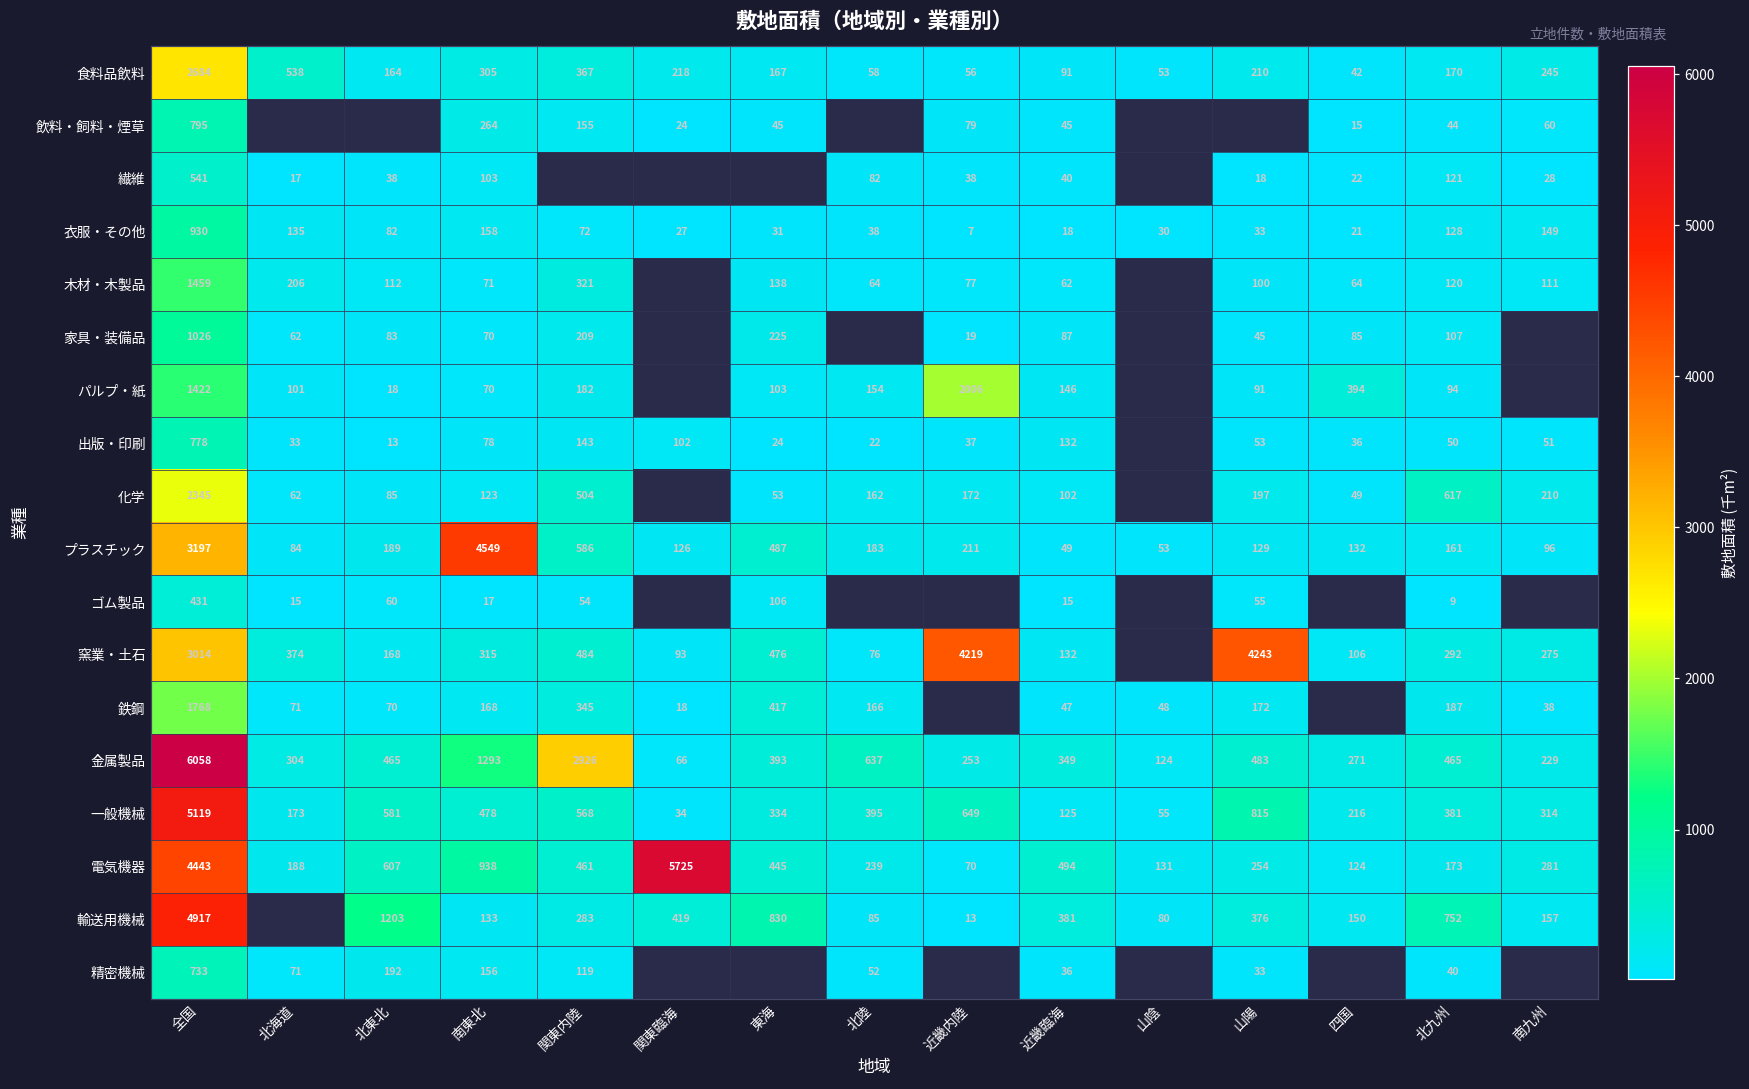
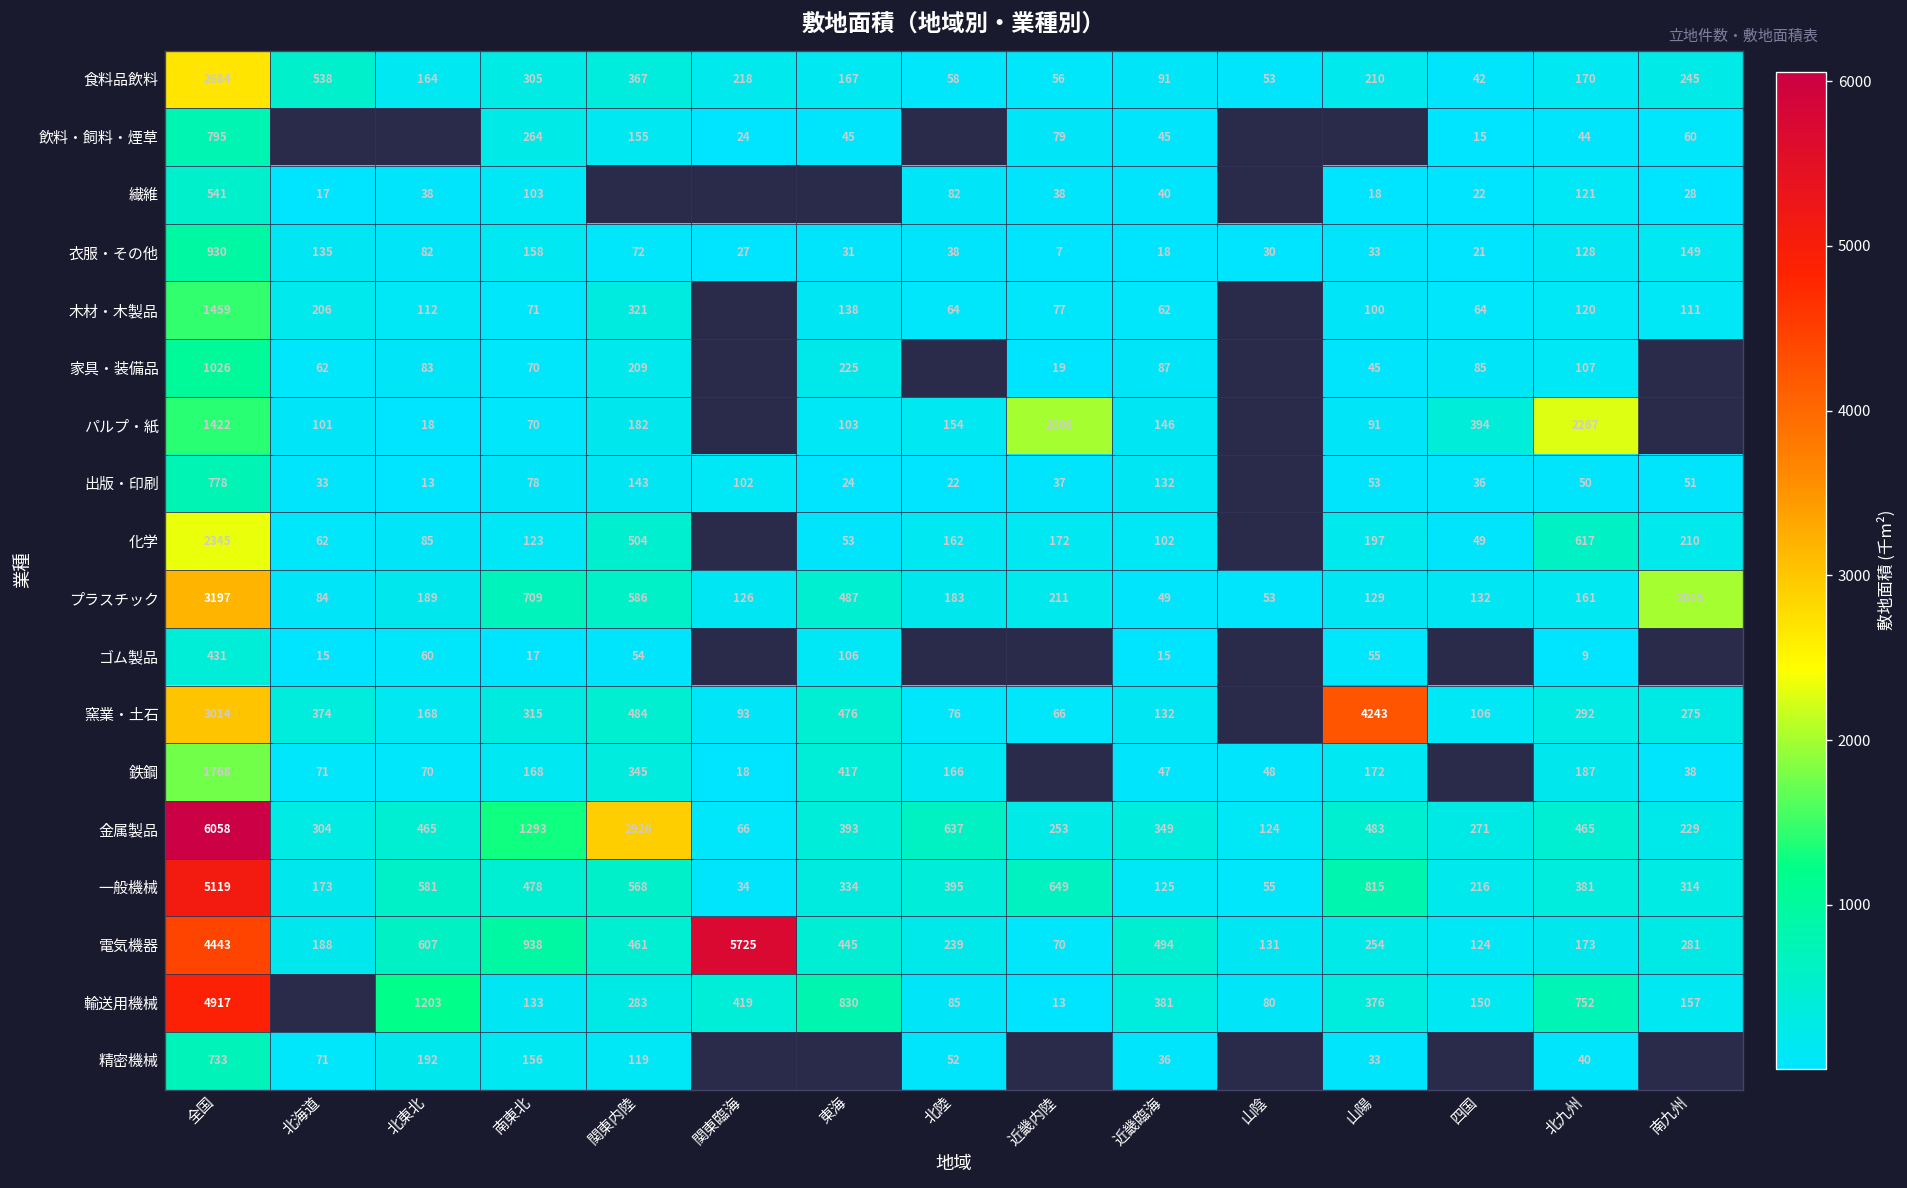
  {
    "パルプ・紙": {
      "全国": 1422,
      "北海道": 101,
      "北東北": 18,
      "南東北": 70,
      "関東内陸": 182,
      "東海": 103,
      "北陸": 154,
      "近畿内陸": 2006,
      "近畿臨海": 146,
      "山陽": 91,
      "四国": 394,
-     "北九州": 94
+     "北九州": 2267
    },
    "プラスチック": {
      "全国": 3197,
      "北海道": 84,
      "北東北": 189,
-     "南東北": 4549,
+     "南東北": 709,
      "関東内陸": 586,
      "関東臨海": 126,
      "東海": 487,
      "北陸": 183,
      "近畿内陸": 211,
      "近畿臨海": 49,
      "山陰": 53,
      "山陽": 129,
      "四国": 132,
      "北九州": 161,
-     "南九州": 96
+     "南九州": 2015
    },
    "窯業・土石": {
      "全国": 3014,
      "北海道": 374,
      "北東北": 168,
      "南東北": 315,
      "関東内陸": 484,
      "関東臨海": 93,
      "東海": 476,
      "北陸": 76,
-     "近畿内陸": 4219,
+     "近畿内陸": 66,
      "近畿臨海": 132,
      "山陽": 4243,
      "四国": 106,
      "北九州": 292,
      "南九州": 275
    }
  }
